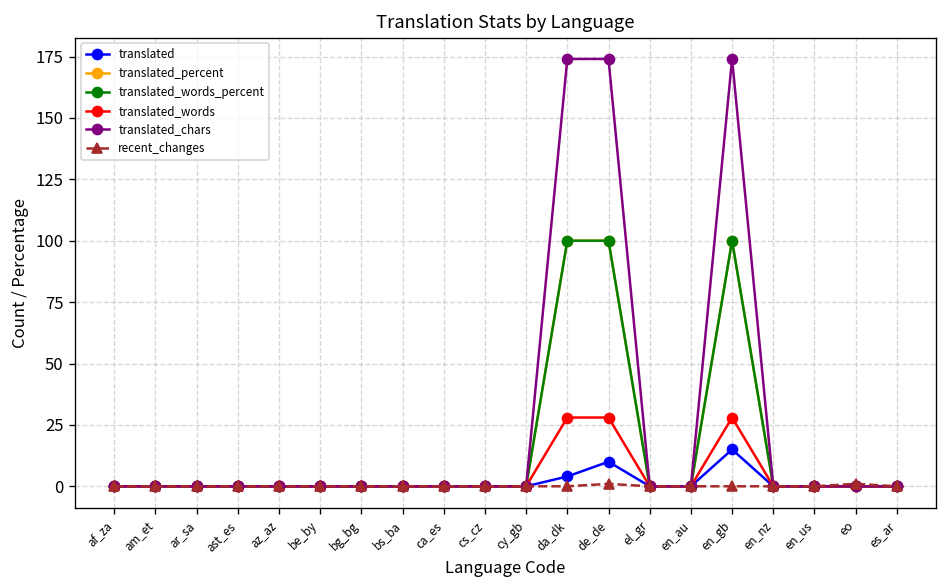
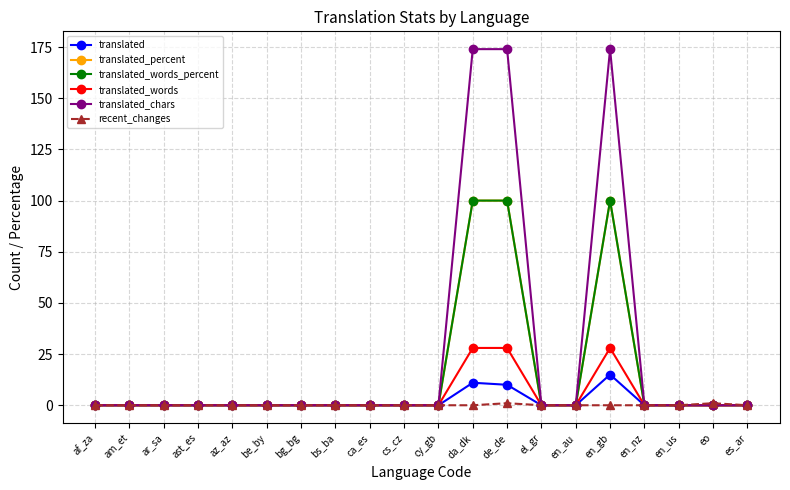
  {
    "translated": {
-     "da_dk": 4,
+     "da_dk": 11,
      "de_de": 10,
      "en_gb": 15
    },
    "translated_words_percent": {
      "da_dk": 100,
      "de_de": 100,
      "en_gb": 100
    },
    "translated_words": {
      "da_dk": 28,
      "de_de": 28,
      "en_gb": 28
    },
    "translated_chars": {
      "da_dk": 174,
      "de_de": 174,
      "en_gb": 174
    },
    "recent_changes": {
      "da_dk": 0,
      "de_de": 1,
      "en_gb": 0
    }
  }
